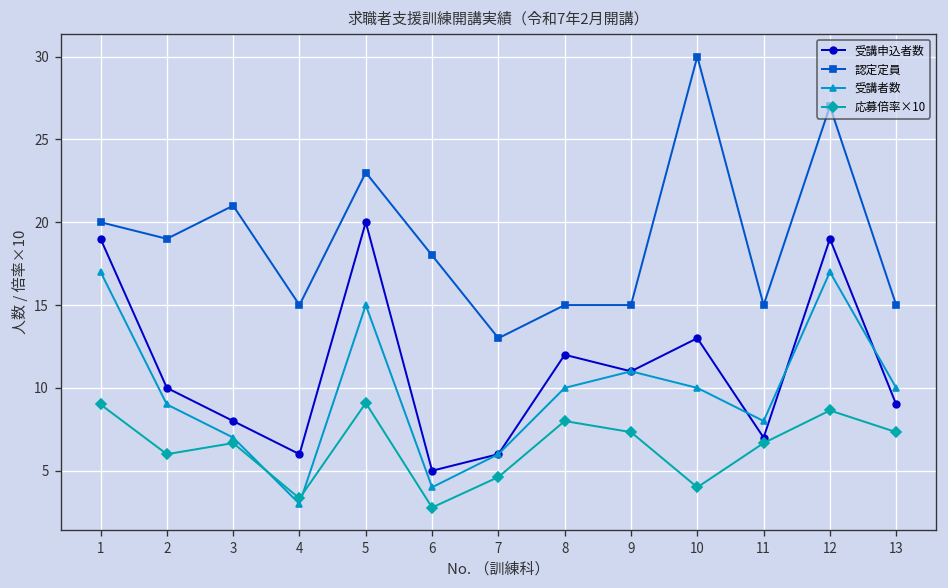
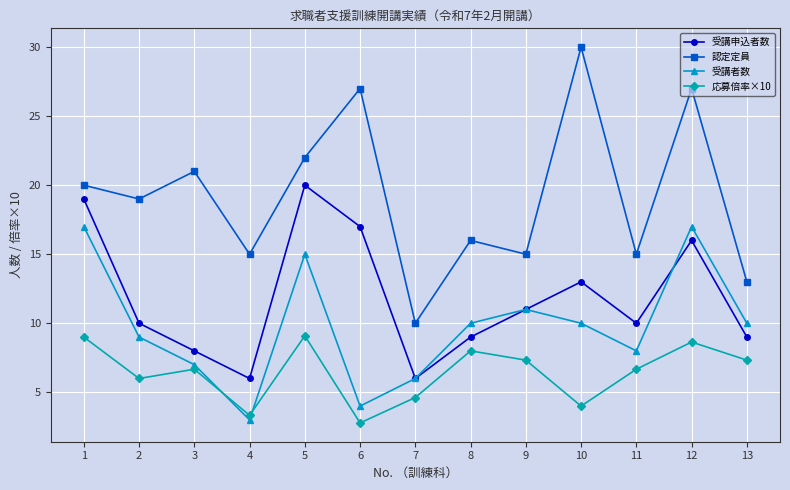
  {
    "受講申込者数": {
      "1": 19,
      "2": 10,
      "3": 8,
      "4": 6,
      "5": 20,
-     "6": 5,
-     "8": 12,
+     "6": 17,
+     "8": 9,
      "10": 13,
-     "11": 7,
-     "12": 19,
+     "11": 10,
+     "12": 16,
      "13": 9
    },
    "認定定員": {
      "1": 20,
      "2": 19,
      "3": 21,
      "4": 15,
-     "5": 23,
-     "6": 18,
-     "7": 13,
-     "8": 15,
+     "5": 22,
+     "6": 27,
+     "7": 10,
+     "8": 16,
      "9": 15,
      "10": 30,
      "11": 15,
-     "13": 15
+     "13": 13
    }
  }
